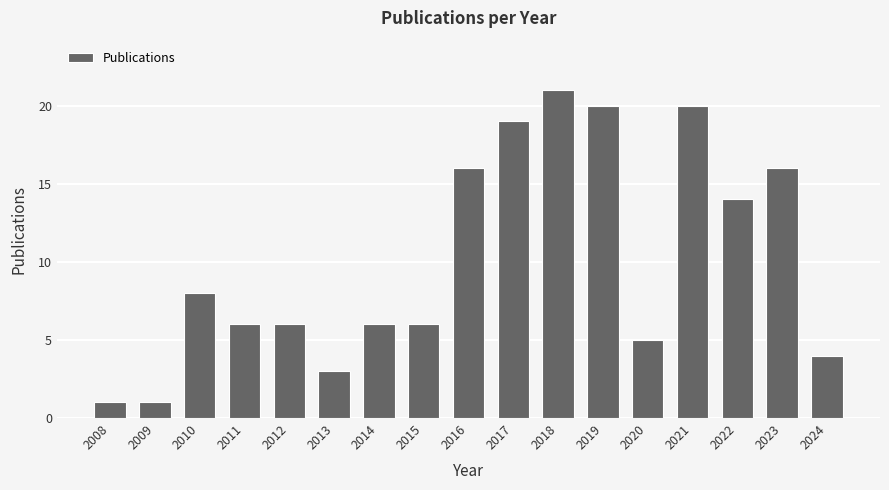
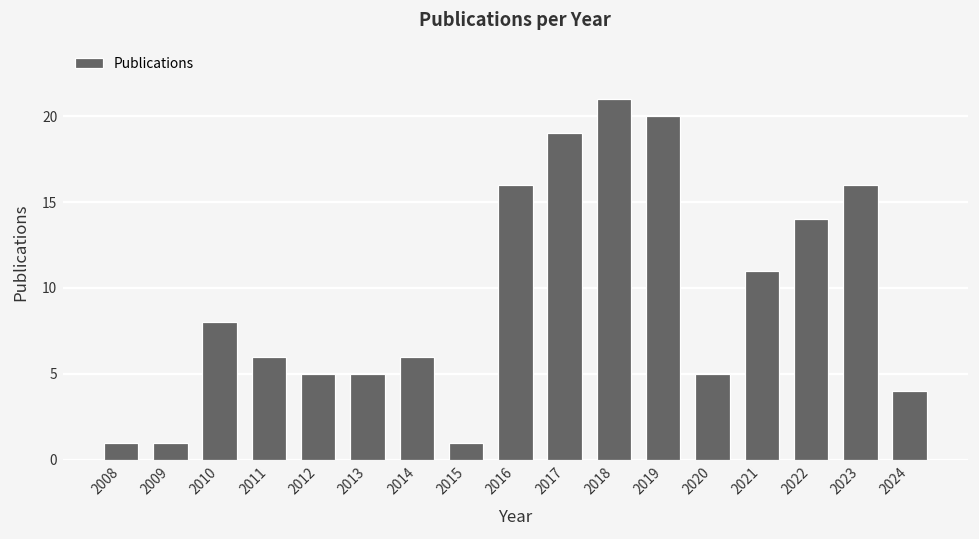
  {
    "2008": 1,
    "2009": 1,
    "2010": 8,
    "2011": 6,
-   "2012": 6,
-   "2013": 3,
+   "2012": 5,
+   "2013": 5,
    "2014": 6,
-   "2015": 6,
+   "2015": 1,
    "2016": 16,
    "2017": 19,
    "2018": 21,
    "2019": 20,
    "2020": 5,
-   "2021": 20,
+   "2021": 11,
    "2022": 14,
    "2023": 16,
    "2024": 4
  }
